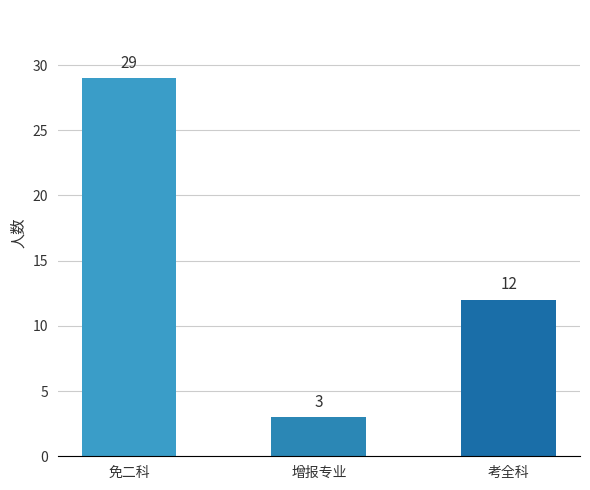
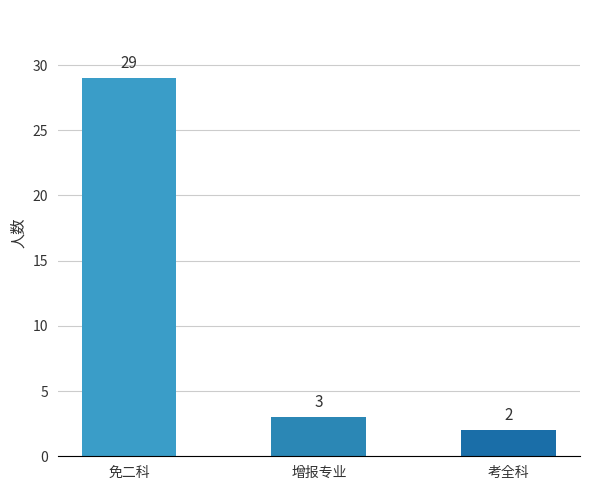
  {
    "免二科": 29,
    "增报专业": 3,
-   "考全科": 12
+   "考全科": 2
  }
